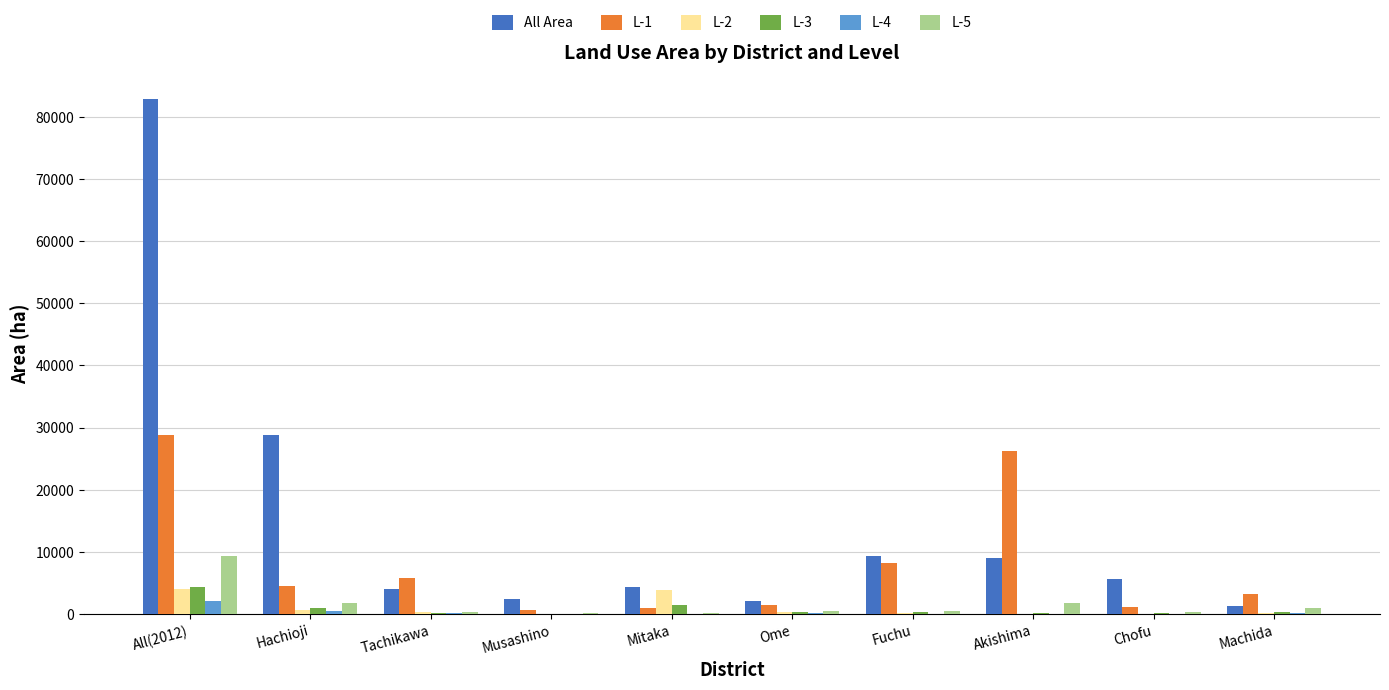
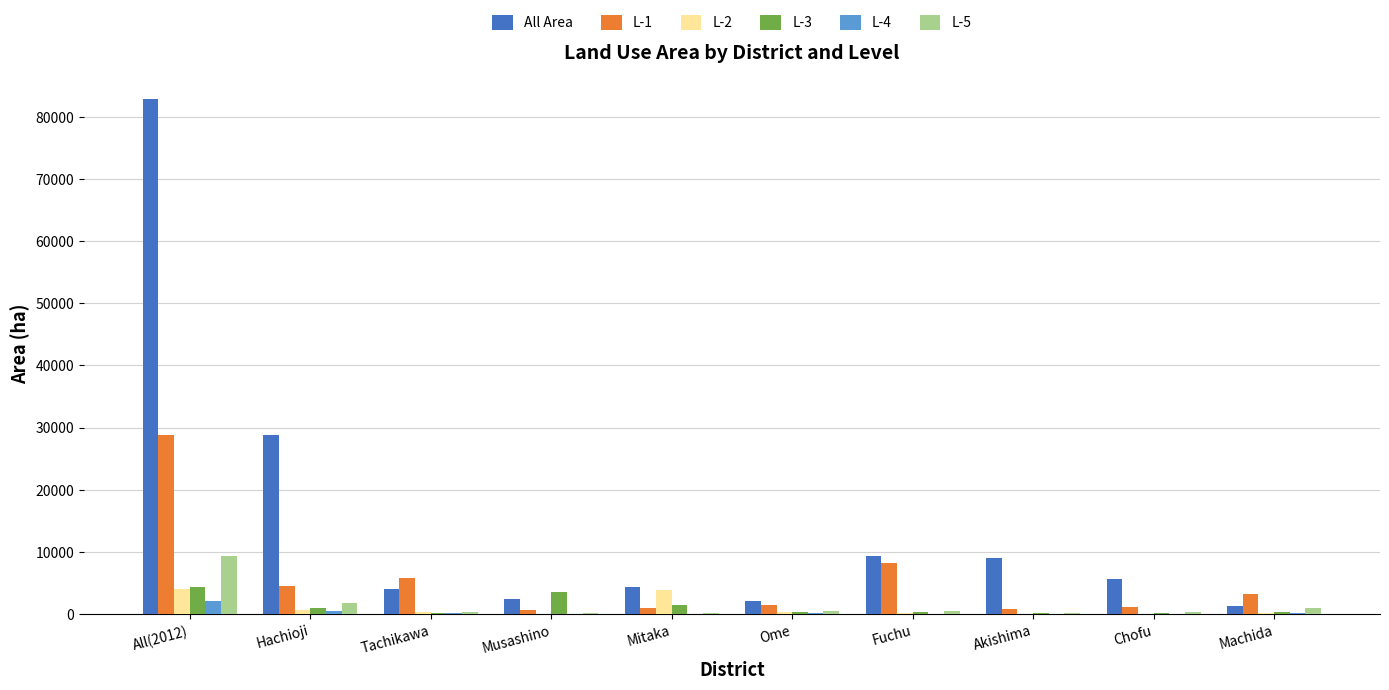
  {
    "L-1": {
      "All(2012)": 29000,
      "Hachioji": 5000,
      "Tachikawa": 6000,
      "Musashino": 1000,
      "Mitaka": 1000,
      "Ome": 1000,
      "Fuchu": 8000,
-     "Akishima": 26000,
+     "Akishima": 1000,
      "Chofu": 1000,
      "Machida": 3000
    },
    "L-2": {
      "All(2012)": 4000,
      "Hachioji": 1000,
      "Mitaka": 4000
    },
    "L-3": {
      "All(2012)": 4000,
      "Hachioji": 1000,
-     "Musashino": 0,
+     "Musashino": 4000,
      "Mitaka": 2000
    },
    "L-5": {
      "All(2012)": 9000,
      "Hachioji": 2000,
      "Ome": 1000,
      "Fuchu": 1000,
-     "Akishima": 2000,
+     "Akishima": 0,
      "Machida": 1000
    }
  }
